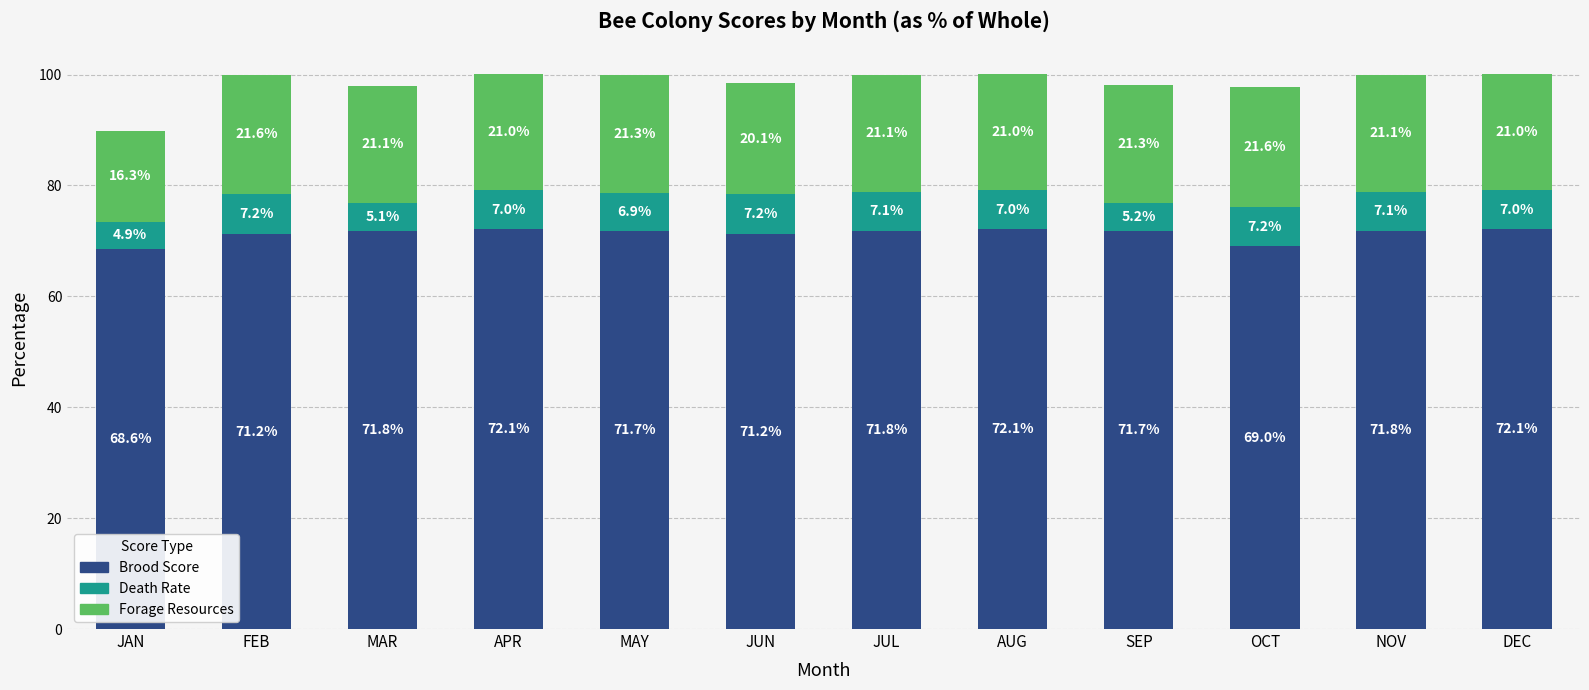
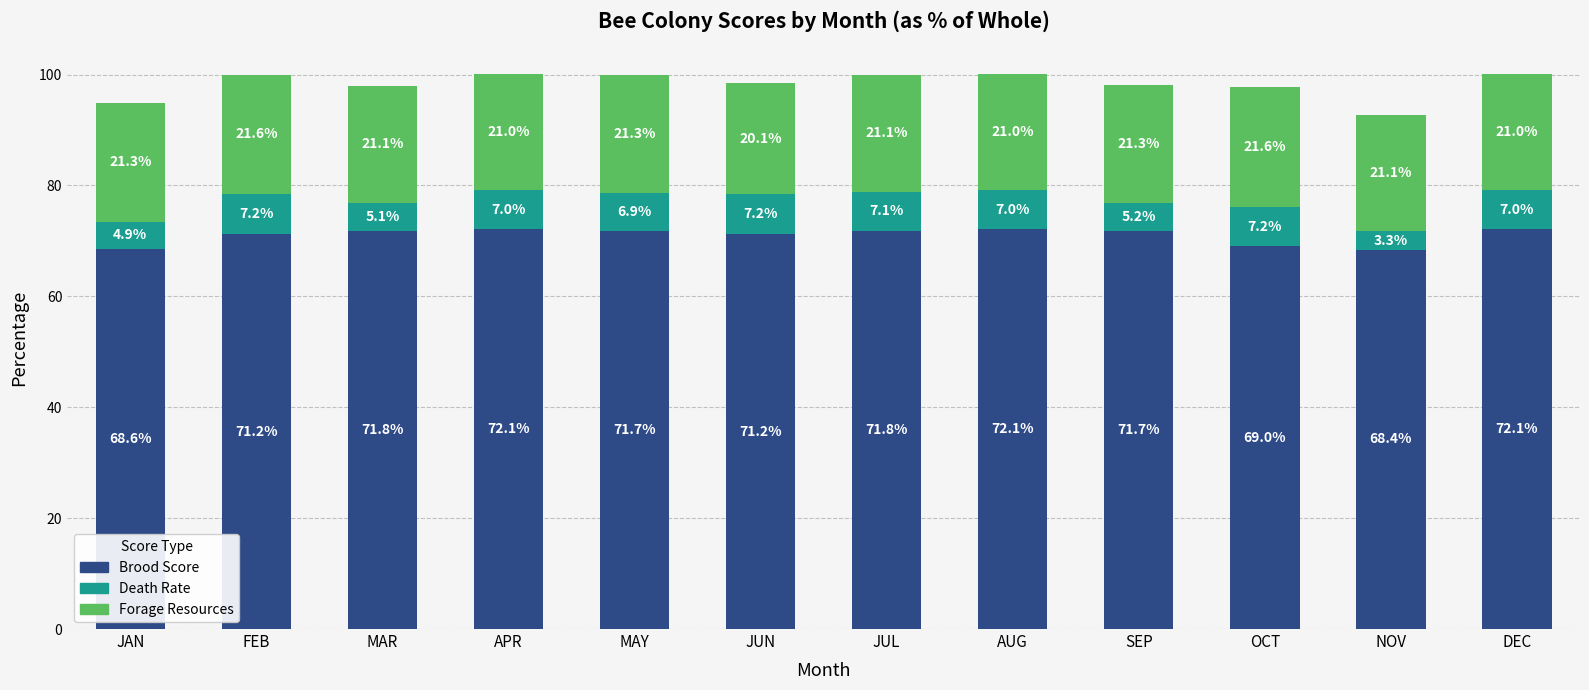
  {
    "Brood Score": {
      "JAN": "68.6%",
      "FEB": "71.2%",
      "MAR": "71.8%",
      "APR": "72.1%",
      "MAY": "71.7%",
      "JUN": "71.2%",
      "JUL": "71.8%",
      "AUG": "72.1%",
      "SEP": "71.7%",
      "OCT": "69.0%",
-     "NOV": "71.8%",
+     "NOV": "68.4%",
      "DEC": "72.1%"
    },
    "Death Rate": {
      "JAN": "4.9%",
      "FEB": "7.2%",
      "MAR": "5.1%",
      "APR": "7.0%",
      "MAY": "6.9%",
      "JUN": "7.2%",
      "JUL": "7.1%",
      "AUG": "7.0%",
      "SEP": "5.2%",
      "OCT": "7.2%",
-     "NOV": "7.1%",
+     "NOV": "3.3%",
      "DEC": "7.0%"
    },
    "Forage Resources": {
-     "JAN": "16.3%",
+     "JAN": "21.3%",
      "FEB": "21.6%",
      "MAR": "21.1%",
      "APR": "21.0%",
      "MAY": "21.3%",
      "JUN": "20.1%",
      "JUL": "21.1%",
      "AUG": "21.0%",
      "SEP": "21.3%",
      "OCT": "21.6%",
      "NOV": "21.1%",
      "DEC": "21.0%"
    }
  }
